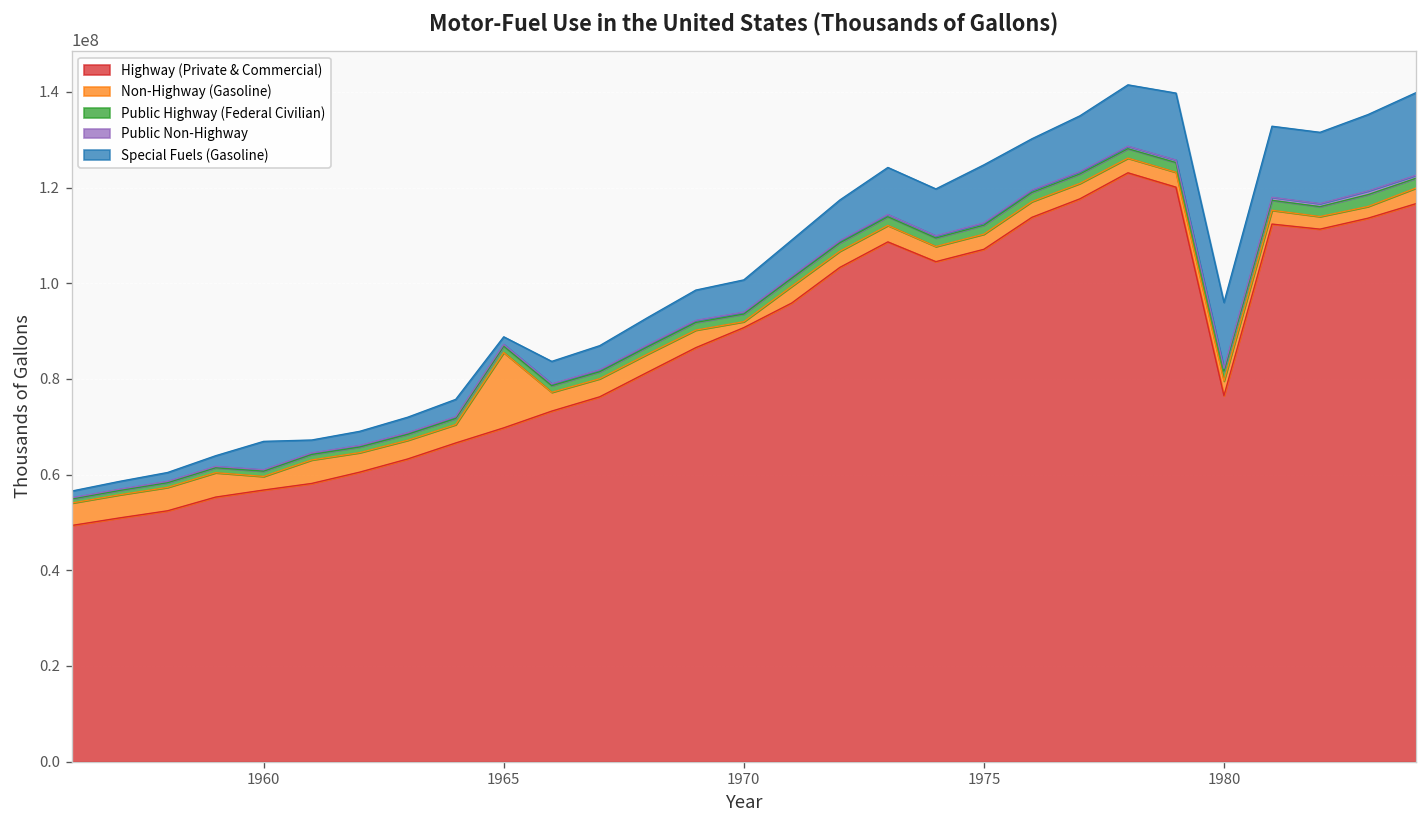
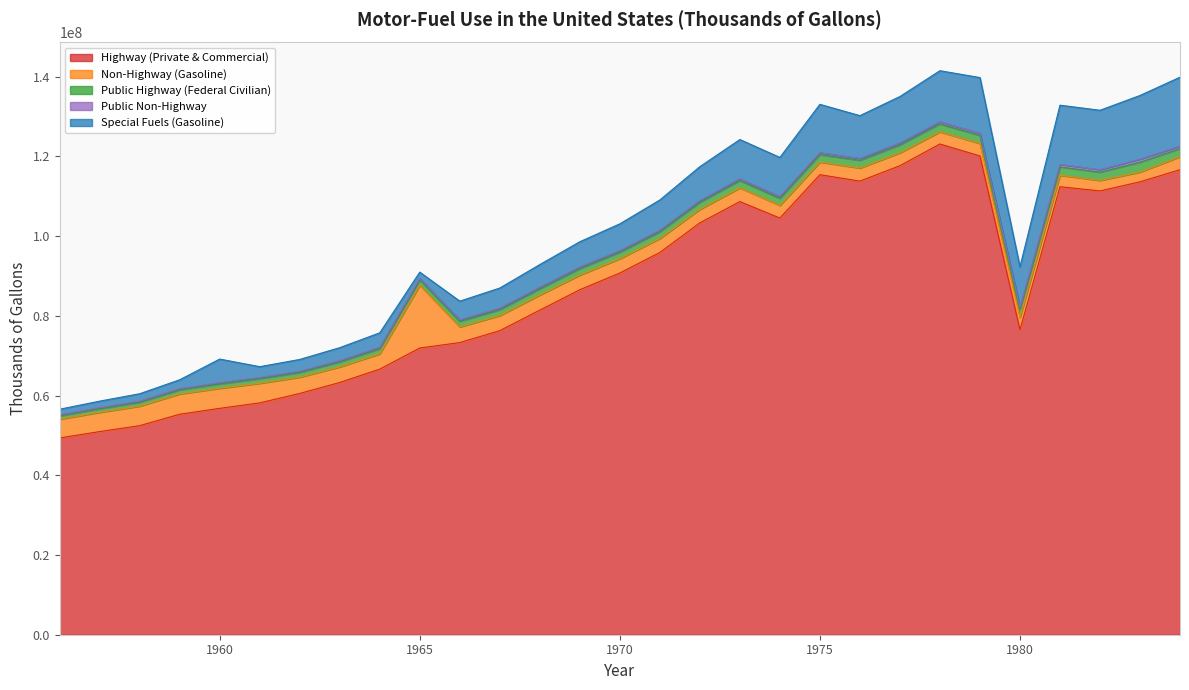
  {
    "Highway (Private & Commercial)": {
      "1960": 57000000,
-     "1965": 70000000,
+     "1965": 72000000,
      "1970": 91000000,
-     "1975": 107000000,
+     "1975": 115000000,
      "1980": 76000000
    },
    "Non-Highway (Gasoline)": {
-     "1960": 3000000,
+     "1960": 5000000,
      "1965": 16000000,
-     "1970": 1000000,
+     "1970": 4000000,
      "1975": 3000000,
      "1980": 3000000
    },
    "Special Fuels (Gasoline)": {
      "1960": 6000000,
      "1965": 2000000,
      "1970": 7000000,
      "1975": 12000000,
-     "1980": 14000000
+     "1980": 10000000
    }
  }
